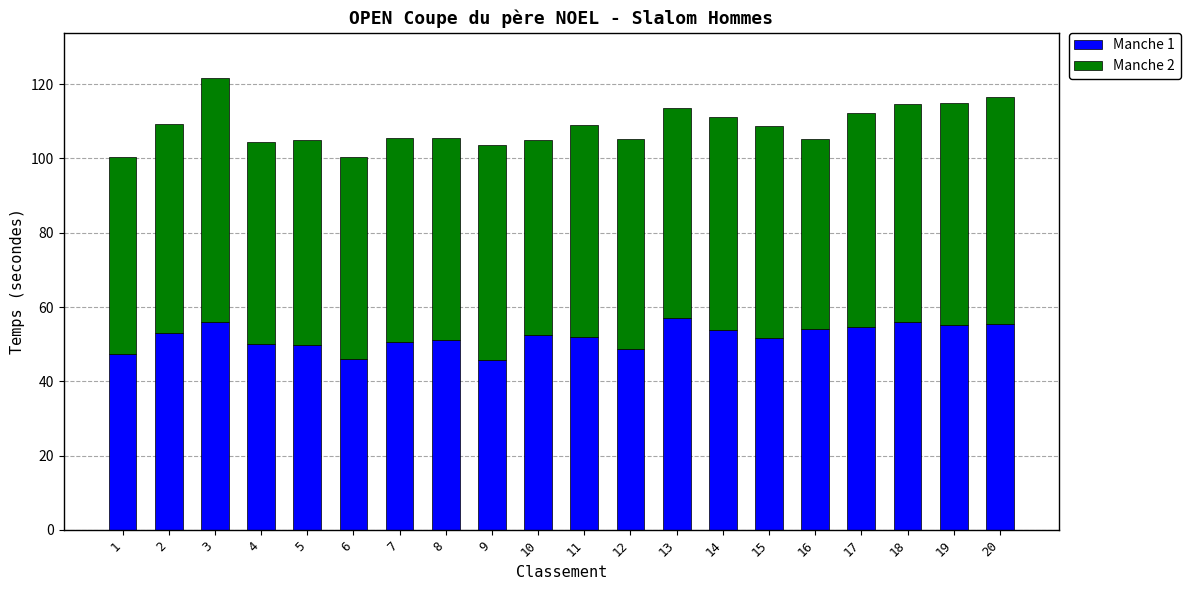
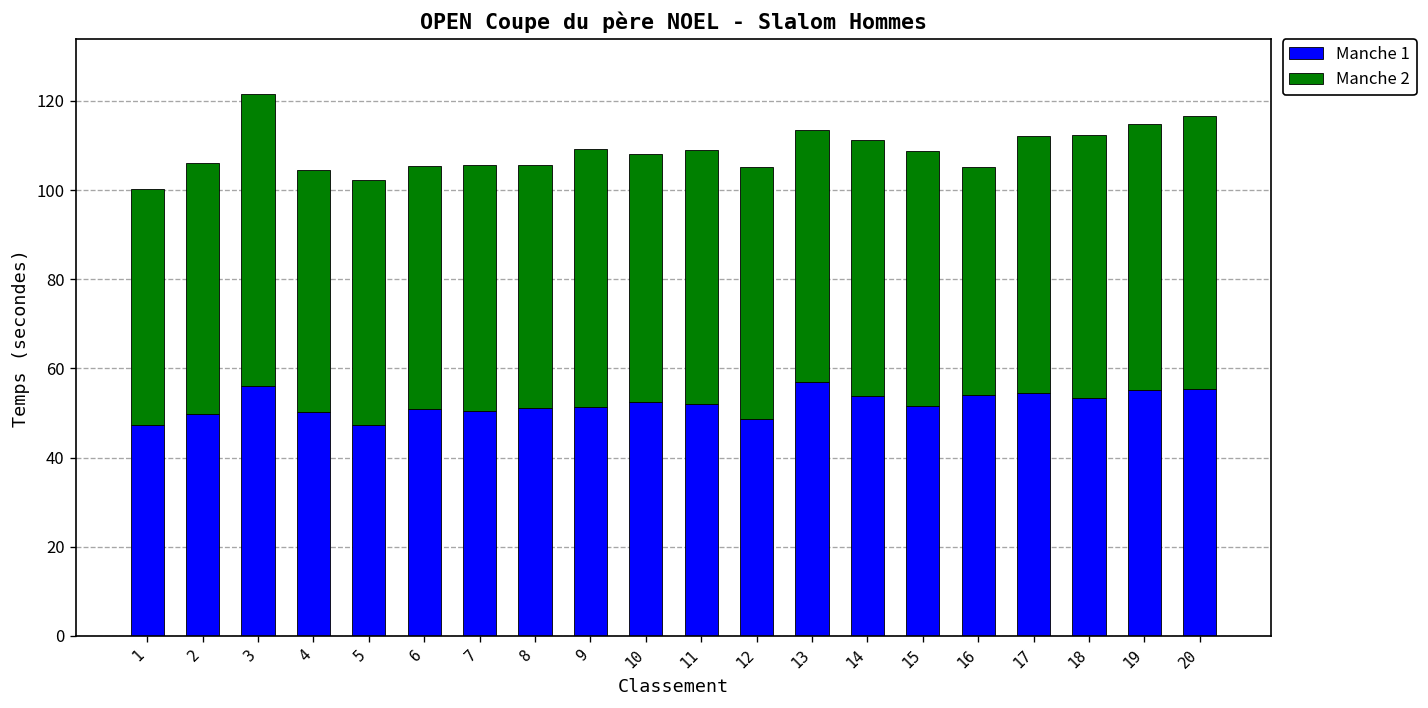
  {
    "Manche 1": {
      "1": 47,
-     "2": 53,
+     "2": 50,
      "3": 56,
      "4": 50,
-     "5": 50,
-     "6": 46,
+     "5": 47,
+     "6": 51,
      "7": 51,
      "8": 51,
-     "9": 46,
+     "9": 51,
      "10": 52,
      "11": 52,
      "12": 49,
      "13": 57,
      "14": 54,
      "15": 52,
      "16": 54,
      "17": 55,
-     "18": 56,
+     "18": 53,
      "19": 55,
      "20": 55
    },
    "Manche 2": {
      "1": 53,
      "2": 56,
      "3": 66,
      "4": 54,
      "5": 55,
      "6": 54,
      "7": 55,
      "8": 54,
      "9": 58,
-     "10": 53,
+     "10": 56,
      "11": 57,
      "12": 57,
      "13": 57,
      "14": 57,
      "15": 57,
      "16": 51,
      "17": 58,
      "18": 59,
      "19": 60,
      "20": 61
    }
  }
